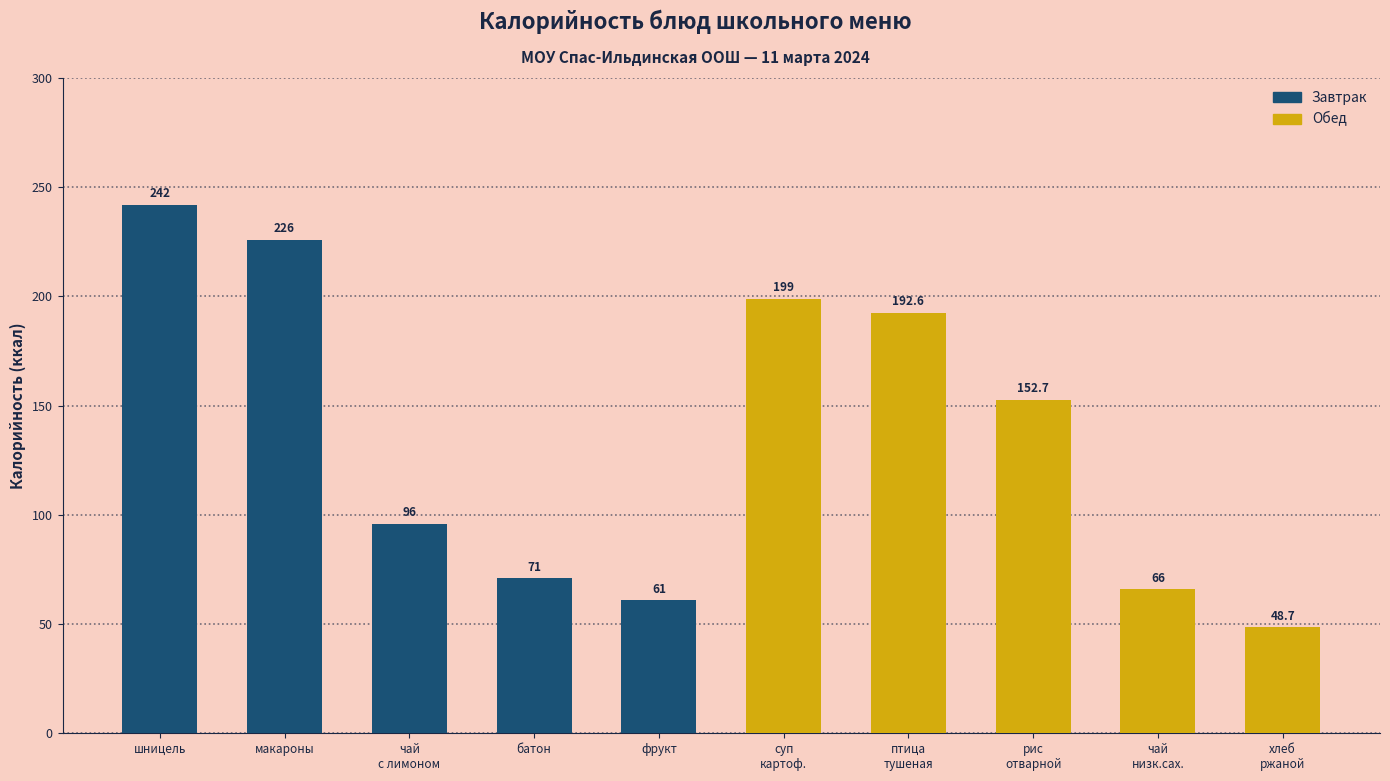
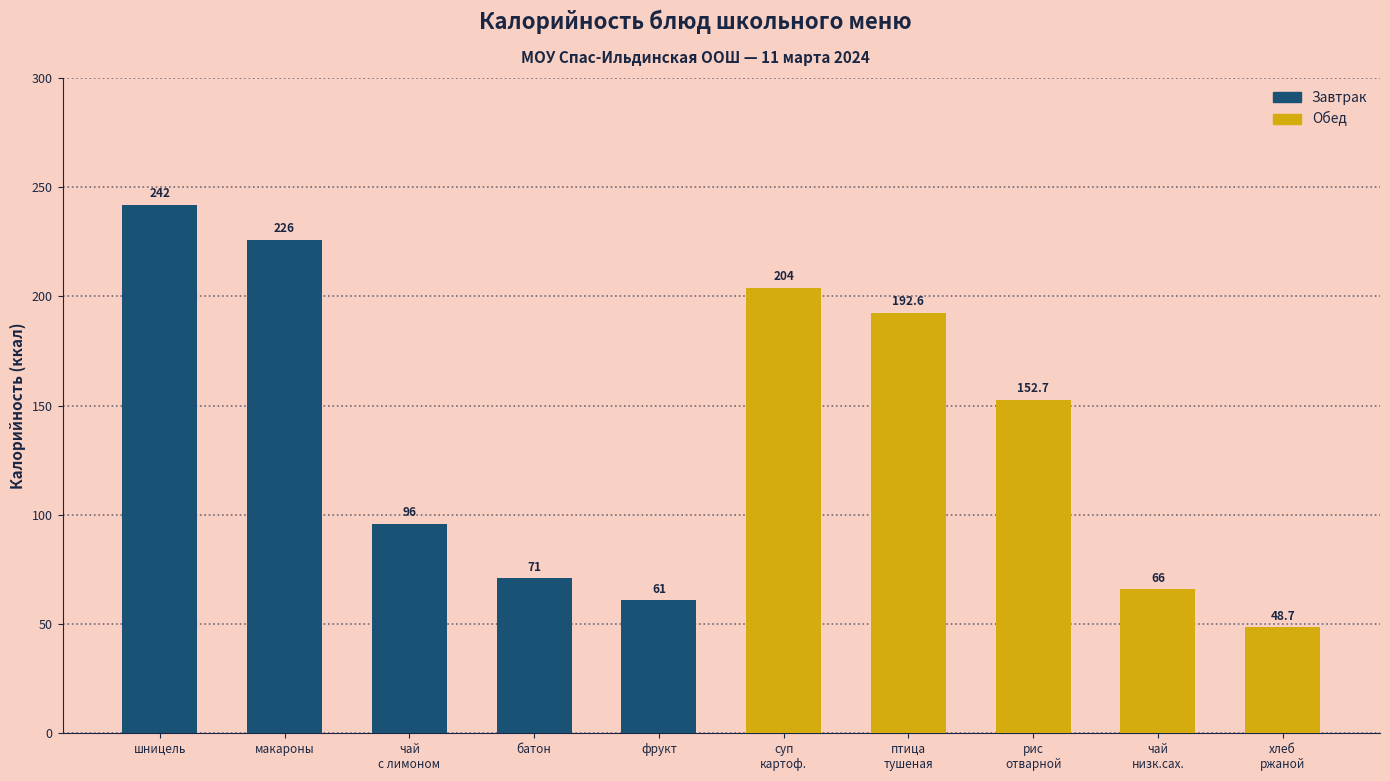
  {
    "шницель": 242,
    "макароны": 226,
    "чай с лимоном": 96,
    "батон": 71,
    "фрукт": 61,
-   "суп картоф.": 199,
+   "суп картоф.": 204,
    "птица тушеная": 192.6,
    "рис отварной": 152.7,
    "чай низк.сах.": 66,
    "хлеб ржаной": 48.7
  }
